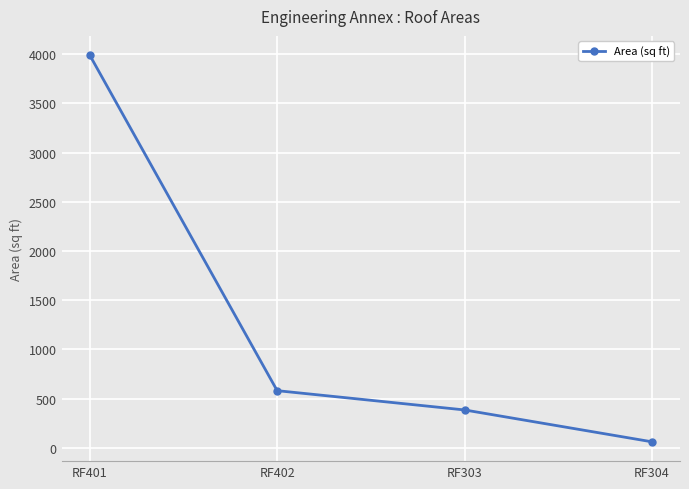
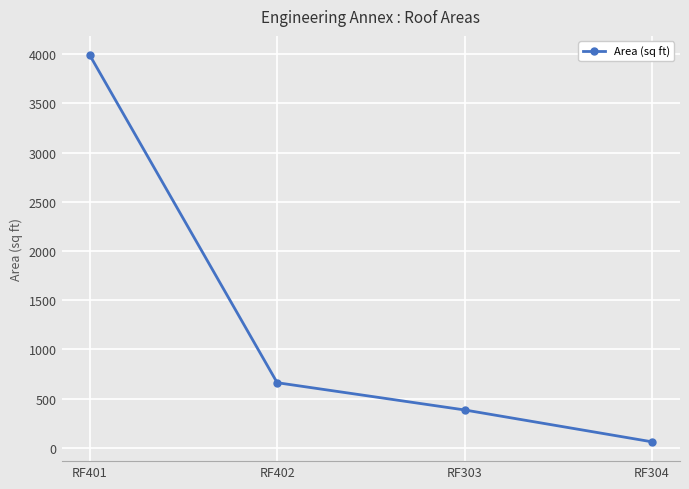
  {
    "RF401": 4000,
-   "RF402": 600,
+   "RF402": 700,
    "RF303": 400,
    "RF304": 100
  }
